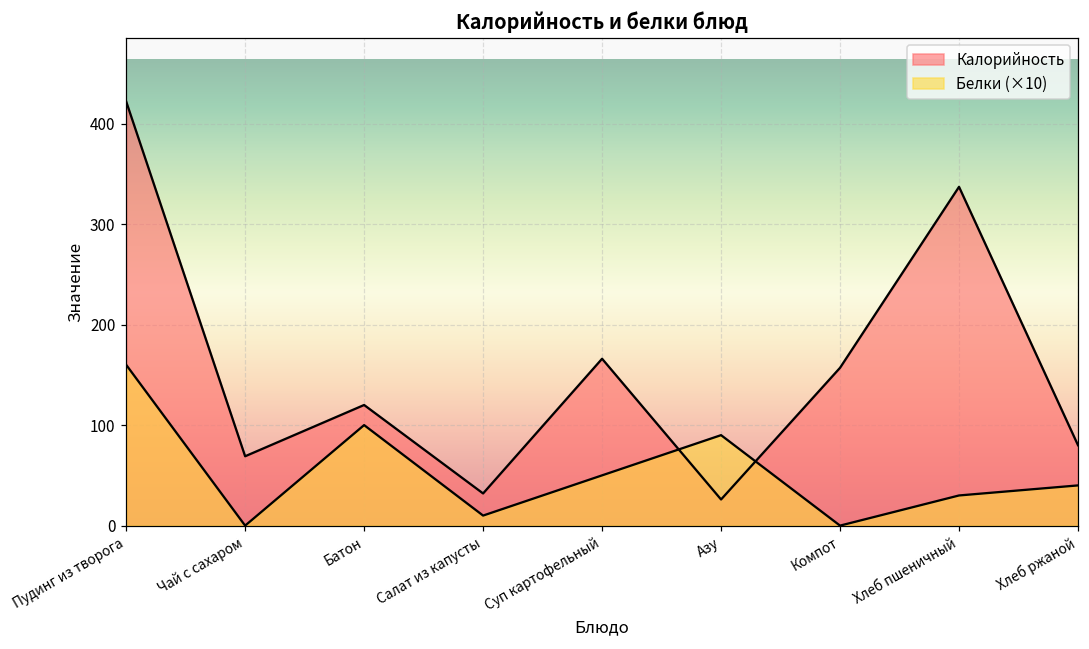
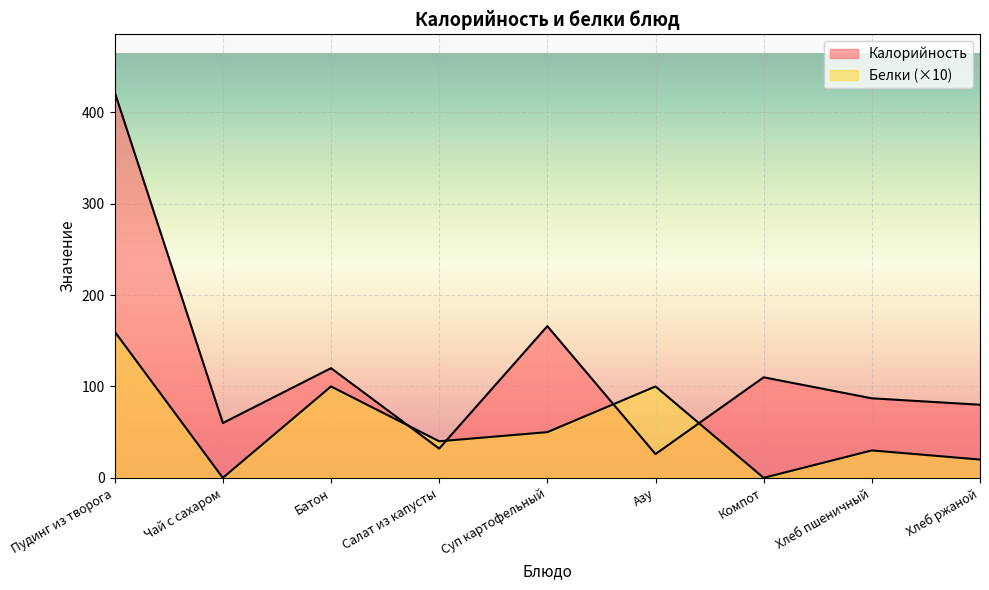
  {
    "Калорийность": {
      "Пудинг из творога": 420,
-     "Чай с сахаром": 70,
+     "Чай с сахаром": 60,
      "Батон": 120,
      "Салат из капусты": 30,
      "Суп картофельный": 170,
      "Азу": 30,
-     "Компот": 160,
-     "Хлеб пшеничный": 340,
+     "Компот": 110,
+     "Хлеб пшеничный": 90,
      "Хлеб ржаной": 80
    },
    "Белки (×10)": {
      "Пудинг из творога": 160,
      "Чай с сахаром": 0,
      "Батон": 100,
-     "Салат из капусты": 10,
+     "Салат из капусты": 40,
      "Суп картофельный": 50,
-     "Азу": 90,
+     "Азу": 100,
      "Компот": 0,
      "Хлеб пшеничный": 30,
-     "Хлеб ржаной": 40
+     "Хлеб ржаной": 20
    }
  }
